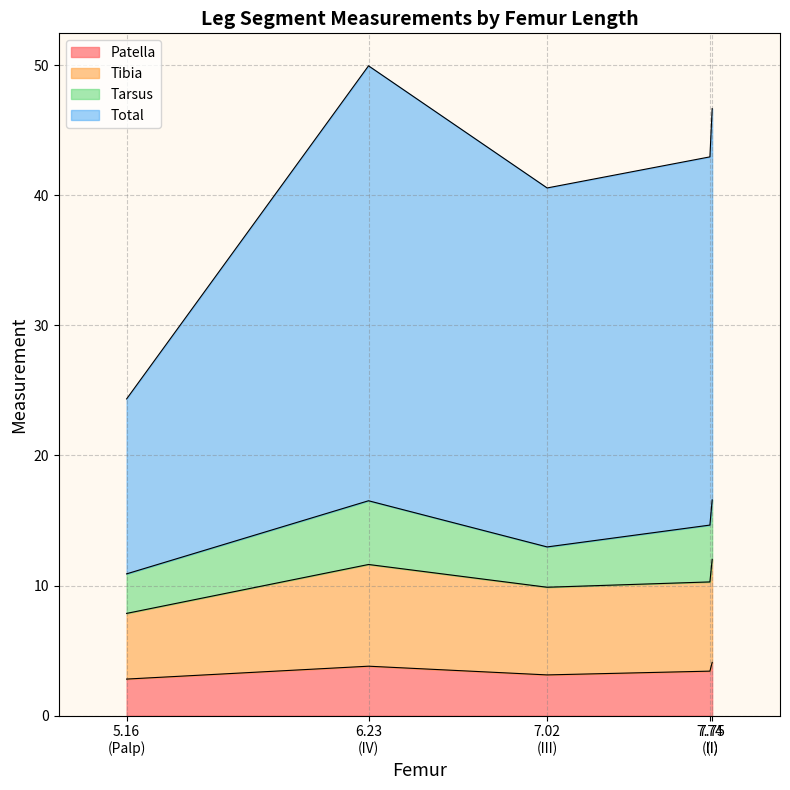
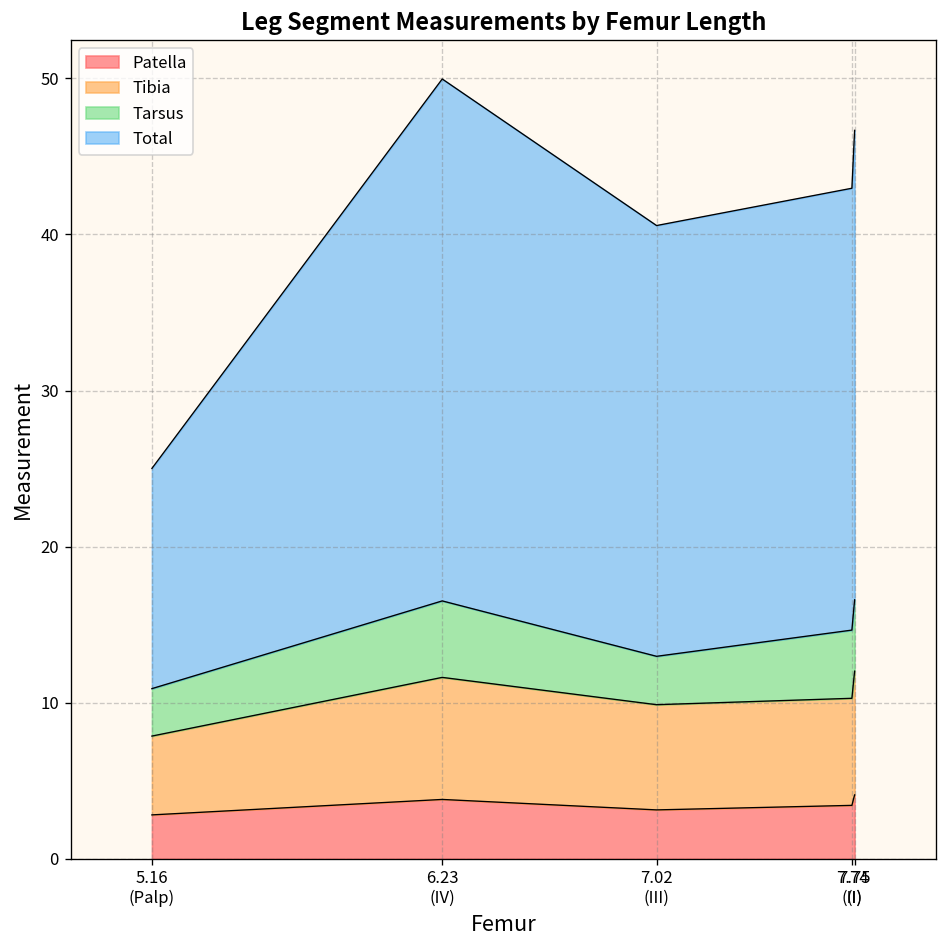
  {
    "Patella": {
      "5.16 (Palp)": 2.8,
      "6.23 (IV)": 3.8,
      "7.02 (III)": 3.1
    },
    "Tibia": {
      "5.16 (Palp)": 5.0,
      "6.23 (IV)": 7.8,
      "7.02 (III)": 6.7
    },
    "Tarsus": {
      "5.16 (Palp)": 3.0,
      "6.23 (IV)": 4.9,
      "7.02 (III)": 3.1
    },
    "Total": {
-     "5.16 (Palp)": 13.5,
+     "5.16 (Palp)": 14.1,
      "6.23 (IV)": 33.4,
      "7.02 (III)": 27.6
    }
  }
